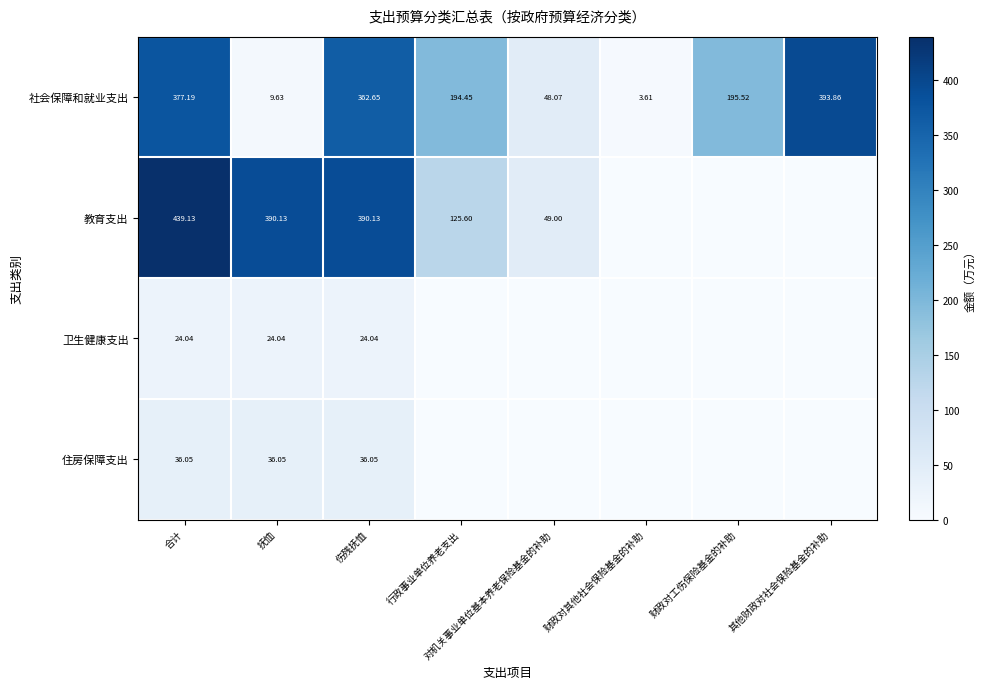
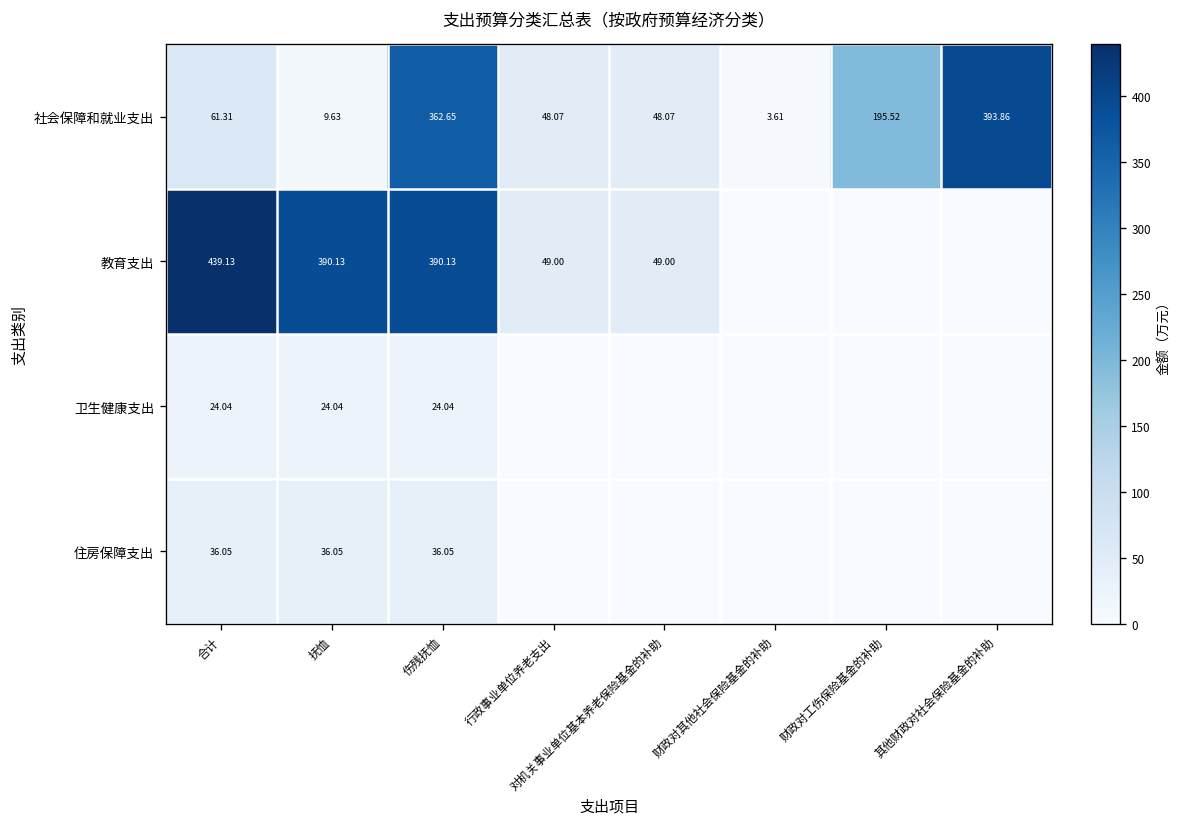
  {
    "社会保障和就业支出": {
-     "合计": 377.19,
+     "合计": 61.31,
      "抚恤": 9.63,
      "伤残抚恤": 362.65,
-     "行政事业单位养老支出": 194.45,
+     "行政事业单位养老支出": 48.07,
      "对机关事业单位基本养老保险基金的补助": 48.07,
      "财政对其他社会保险基金的补助": 3.61,
      "财政对工伤保险基金的补助": 195.52,
      "其他财政对社会保险基金的补助": 393.86
    },
    "教育支出": {
      "合计": 439.13,
      "抚恤": 390.13,
      "伤残抚恤": 390.13,
-     "行政事业单位养老支出": 125.60,
+     "行政事业单位养老支出": 49.00,
      "对机关事业单位基本养老保险基金的补助": 49.00
    },
    "卫生健康支出": {
      "合计": 24.04,
      "抚恤": 24.04,
      "伤残抚恤": 24.04
    },
    "住房保障支出": {
      "合计": 36.05,
      "抚恤": 36.05,
      "伤残抚恤": 36.05
    }
  }
